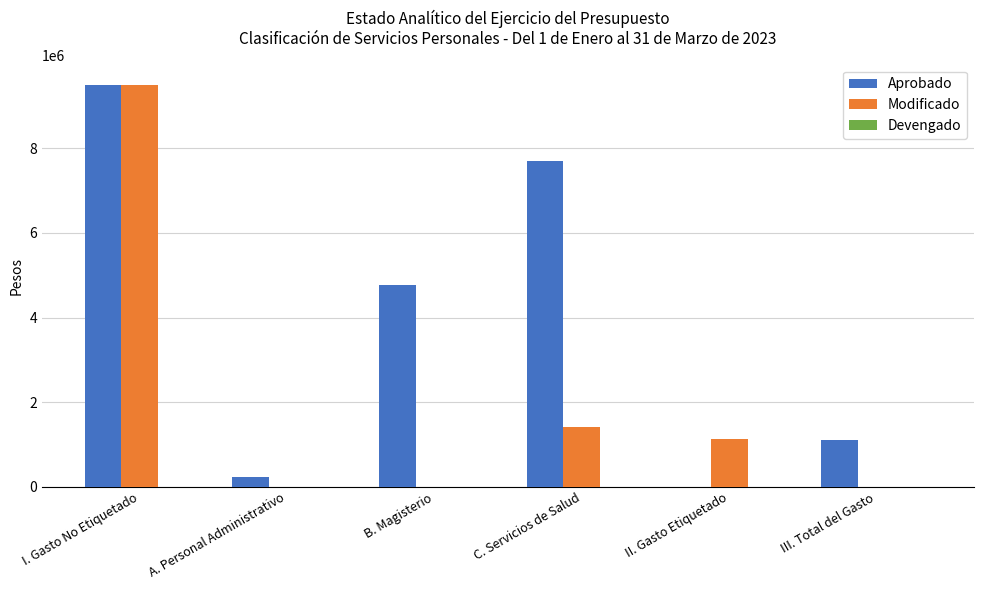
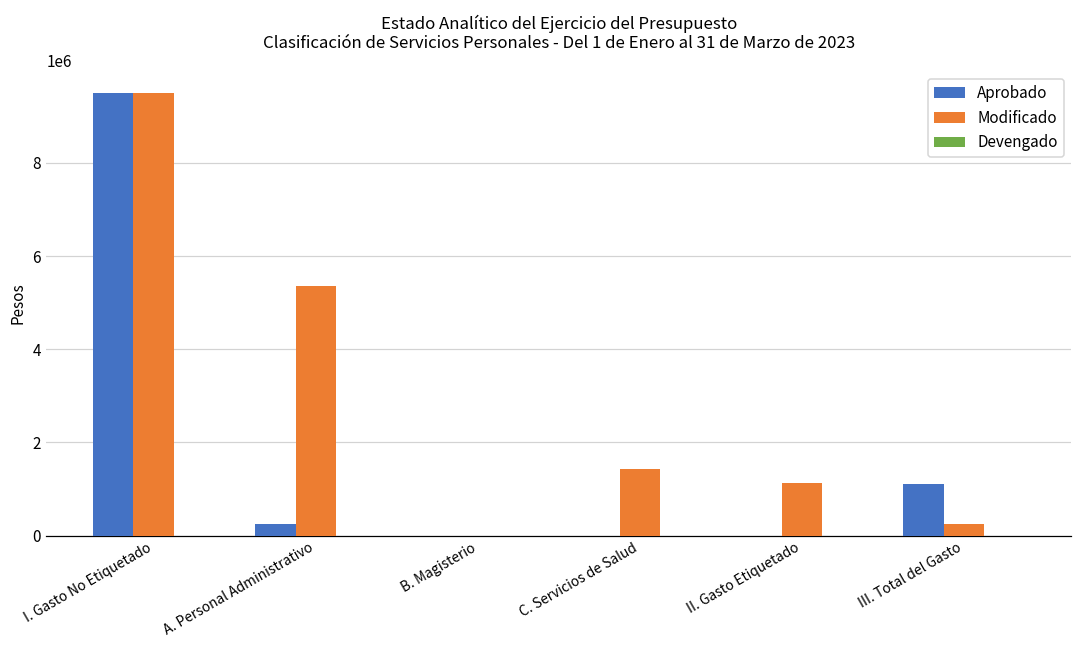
  {
    "Aprobado": {
      "I. Gasto No Etiquetado": 9500000,
      "A. Personal Administrativo": 200000,
-     "B. Magisterio": 4800000,
-     "C. Servicios de Salud": 7700000,
+     "B. Magisterio": 0,
+     "C. Servicios de Salud": 0,
      "II. Gasto Etiquetado": 0,
      "III. Total del Gasto": 1100000
    },
    "Modificado": {
      "I. Gasto No Etiquetado": 9500000,
-     "A. Personal Administrativo": 0,
+     "A. Personal Administrativo": 5400000,
      "B. Magisterio": 0,
      "C. Servicios de Salud": 1400000,
      "II. Gasto Etiquetado": 1100000,
-     "III. Total del Gasto": 0
+     "III. Total del Gasto": 300000
    },
    "Devengado": {
      "I. Gasto No Etiquetado": 0,
      "A. Personal Administrativo": 0,
      "B. Magisterio": 0,
      "C. Servicios de Salud": 0,
      "II. Gasto Etiquetado": 0,
      "III. Total del Gasto": 0
    }
  }
